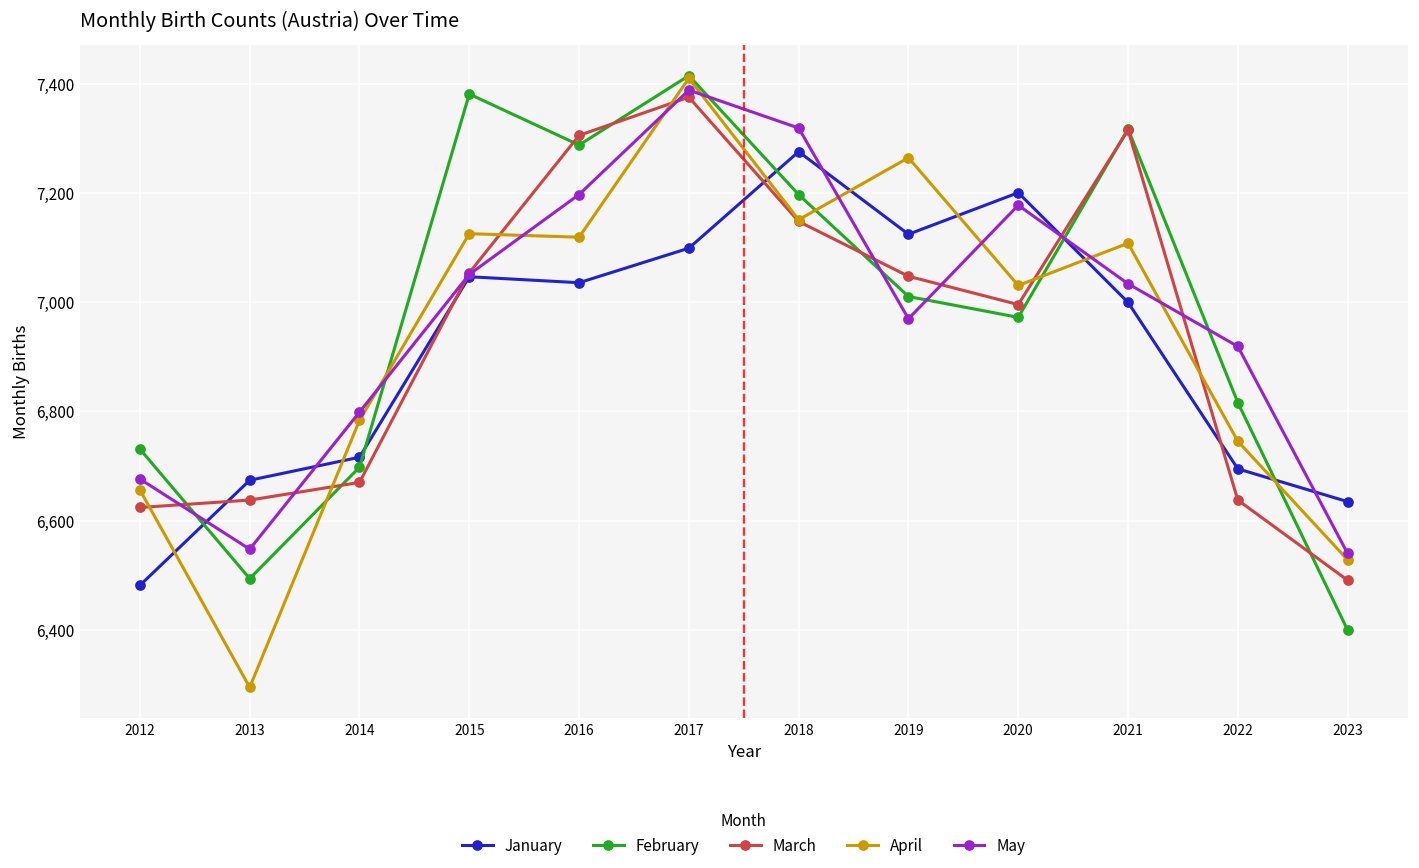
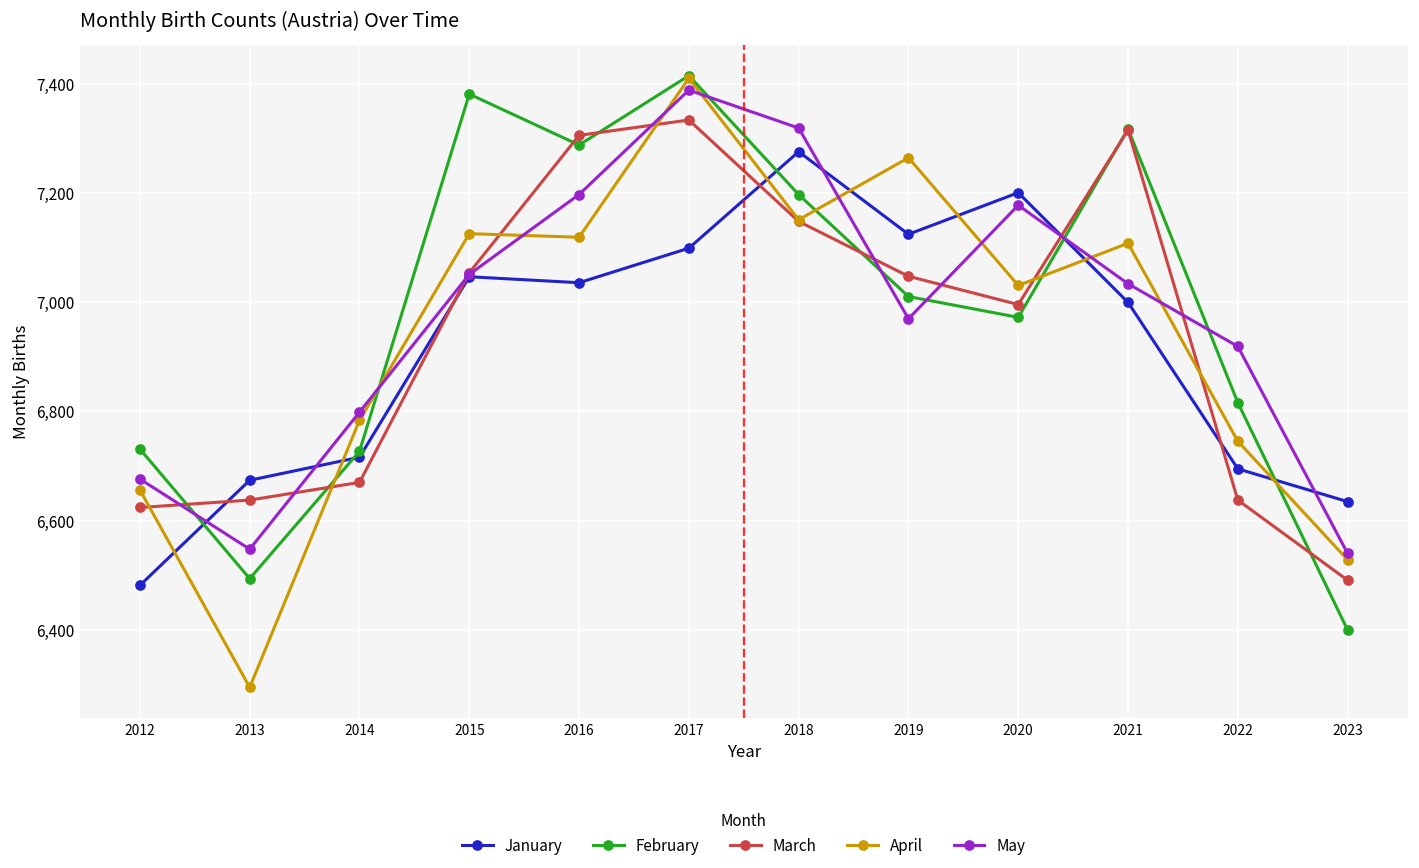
  {
    "January": {
      "2012": "6,480",
      "2013": "6,670",
      "2014": "6,720",
      "2016": "7,040",
      "2017": "7,100",
      "2018": "7,280",
      "2019": "7,120",
      "2020": "7,200",
      "2021": "7,000",
      "2022": "6,690",
      "2023": "6,630"
    },
    "February": {
      "2012": "6,730",
      "2013": "6,490",
-     "2014": "6,700",
+     "2014": "6,730",
      "2015": "7,380",
      "2016": "7,290",
      "2018": "7,200",
      "2019": "7,010",
      "2020": "6,970",
      "2022": "6,820",
      "2023": "6,400"
    },
    "March": {
      "2012": "6,620",
      "2013": "6,640",
      "2014": "6,670",
      "2016": "7,310",
-     "2017": "7,380",
+     "2017": "7,330",
      "2019": "7,050",
      "2020": "7,000",
      "2022": "6,640",
      "2023": "6,490"
    },
    "April": {
      "2012": "6,660",
      "2013": "6,290",
      "2014": "6,780",
      "2015": "7,130",
      "2016": "7,120",
      "2019": "7,260",
      "2020": "7,030",
      "2021": "7,110",
      "2022": "6,750",
      "2023": "6,530"
    },
    "May": {
      "2012": "6,680",
      "2013": "6,550",
      "2014": "6,800",
      "2016": "7,200",
      "2017": "7,390",
      "2018": "7,320",
      "2019": "6,970",
      "2020": "7,180",
      "2021": "7,030",
      "2022": "6,920",
      "2023": "6,540"
    }
  }
